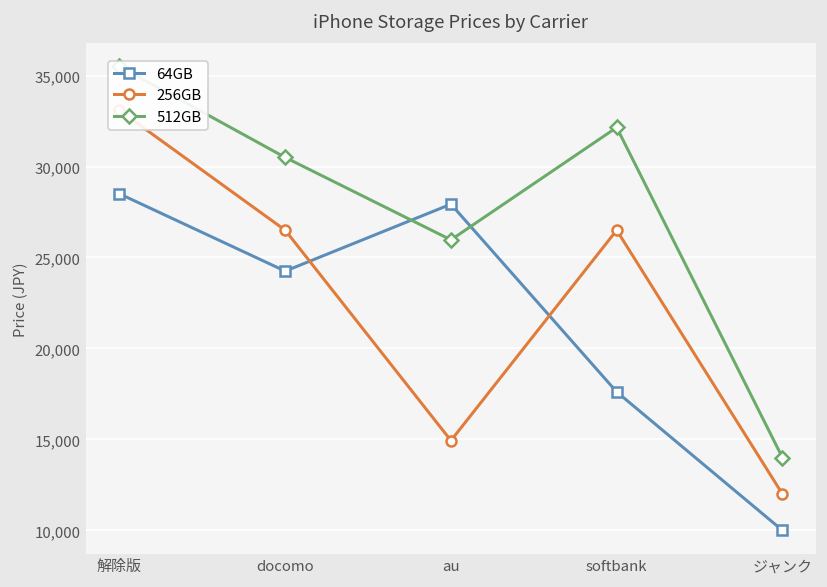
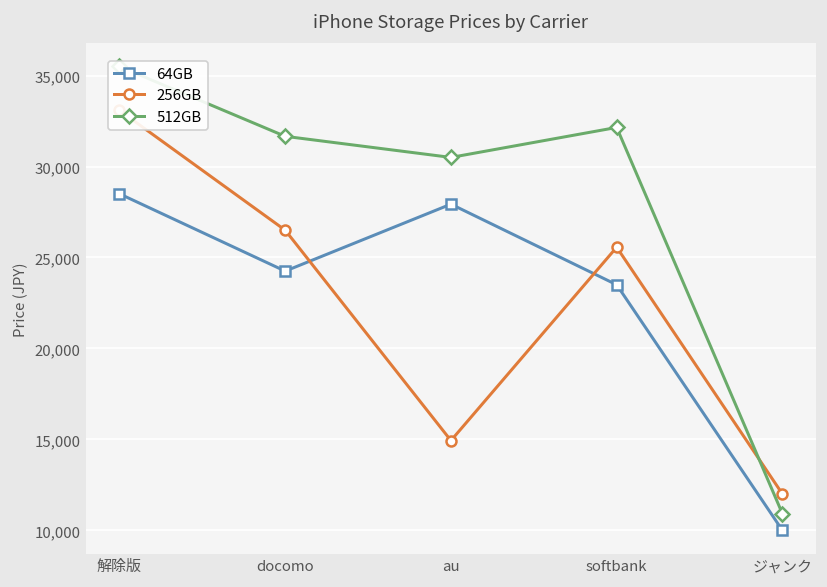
  {
    "64GB": {
      "解除版": "28,500",
      "docomo": "24,300",
      "au": "27,900",
-     "softbank": "17,600",
+     "softbank": "23,500",
      "ジャンク": "10,000"
    },
    "256GB": {
      "docomo": "26,500",
      "au": "14,900",
-     "softbank": "26,500",
+     "softbank": "25,600",
      "ジャンク": "12,000"
    },
    "512GB": {
-     "docomo": "30,500",
-     "au": "26,000",
+     "docomo": "31,700",
+     "au": "30,500",
      "softbank": "32,100",
-     "ジャンク": "14,000"
+     "ジャンク": "10,900"
    }
  }
